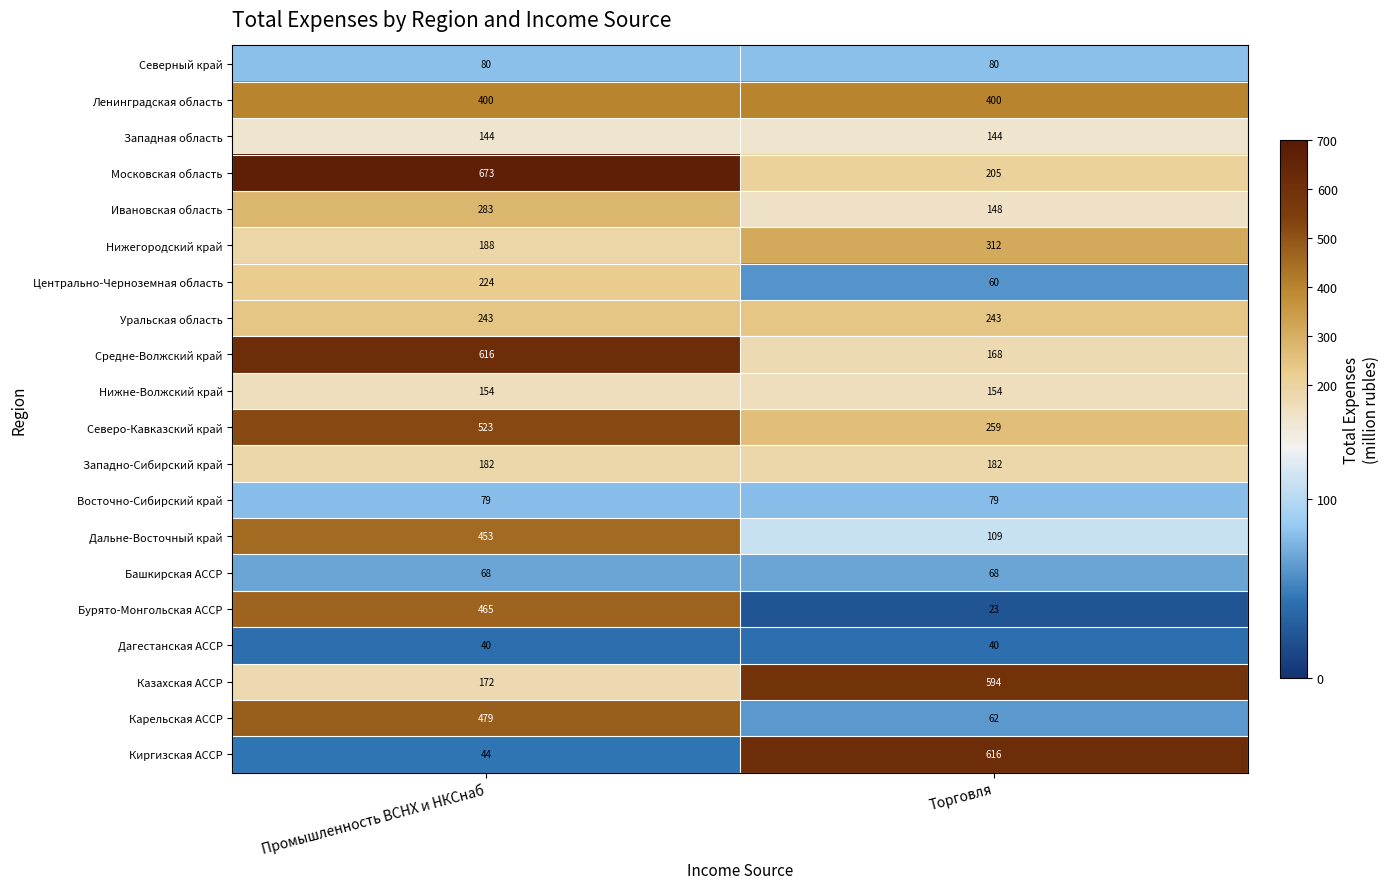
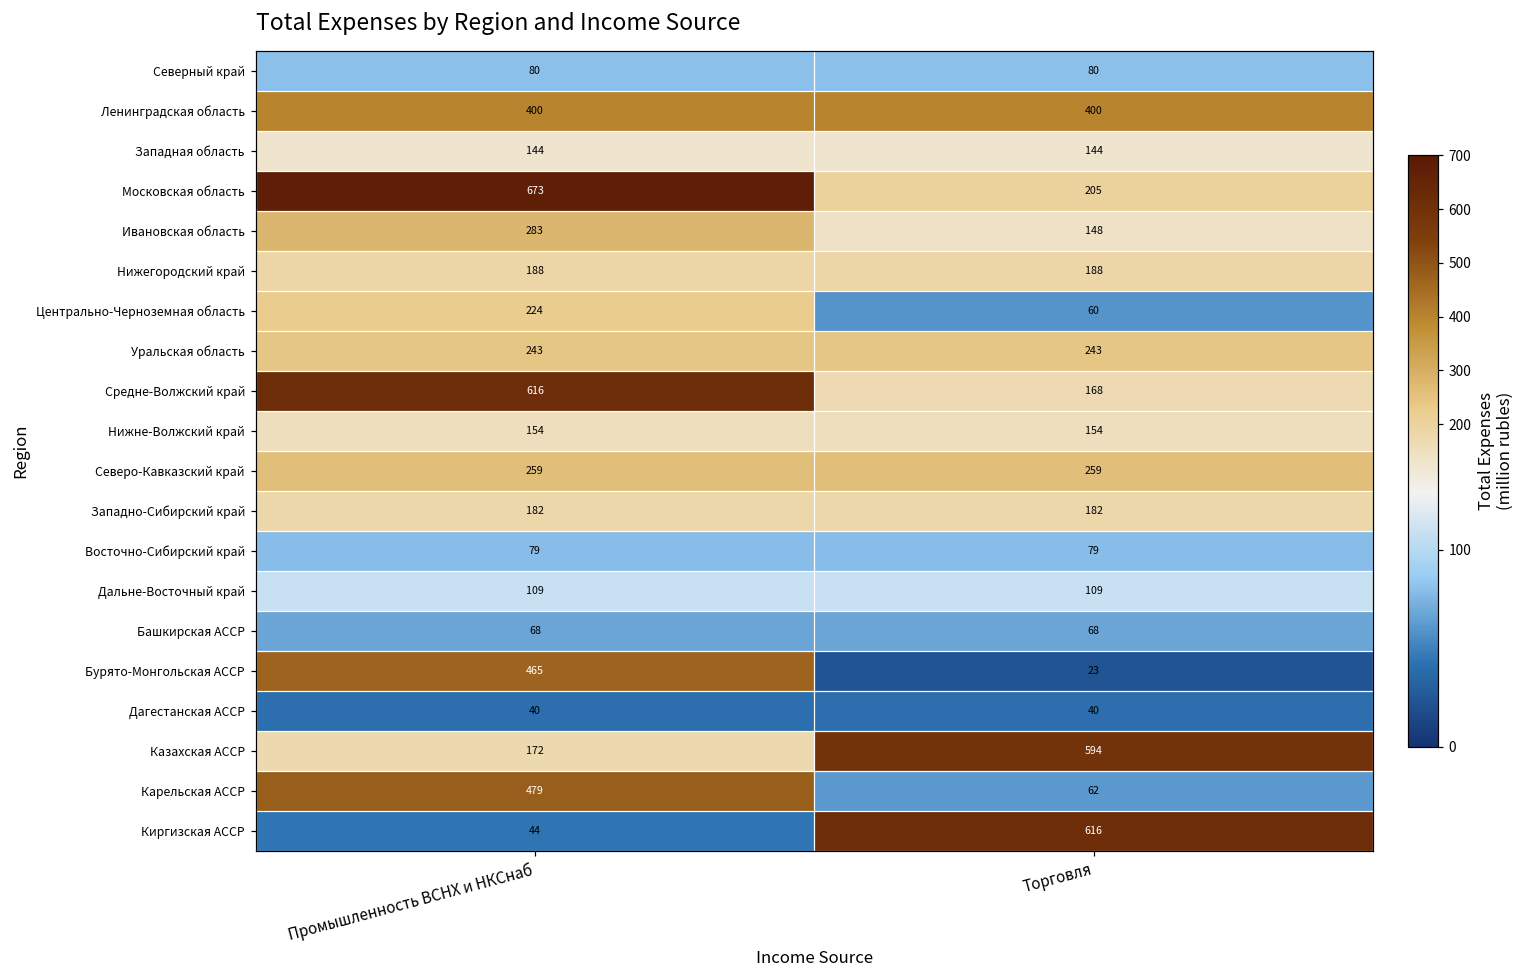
  {
    "Северный край": {
      "Промышленность ВСНХ и НКСнаб": 80,
      "Торговля": 80
    },
    "Ленинградская область": {
      "Промышленность ВСНХ и НКСнаб": 400,
      "Торговля": 400
    },
    "Западная область": {
      "Промышленность ВСНХ и НКСнаб": 144,
      "Торговля": 144
    },
    "Московская область": {
      "Промышленность ВСНХ и НКСнаб": 673,
      "Торговля": 205
    },
    "Ивановская область": {
      "Промышленность ВСНХ и НКСнаб": 283,
      "Торговля": 148
    },
    "Нижегородский край": {
      "Промышленность ВСНХ и НКСнаб": 188,
-     "Торговля": 312
+     "Торговля": 188
    },
    "Центрально-Черноземная область": {
      "Промышленность ВСНХ и НКСнаб": 224,
      "Торговля": 60
    },
    "Уральская область": {
      "Промышленность ВСНХ и НКСнаб": 243,
      "Торговля": 243
    },
    "Средне-Волжский край": {
      "Промышленность ВСНХ и НКСнаб": 616,
      "Торговля": 168
    },
    "Нижне-Волжский край": {
      "Промышленность ВСНХ и НКСнаб": 154,
      "Торговля": 154
    },
    "Северо-Кавказский край": {
-     "Промышленность ВСНХ и НКСнаб": 523,
+     "Промышленность ВСНХ и НКСнаб": 259,
      "Торговля": 259
    },
    "Западно-Сибирский край": {
      "Промышленность ВСНХ и НКСнаб": 182,
      "Торговля": 182
    },
    "Восточно-Сибирский край": {
      "Промышленность ВСНХ и НКСнаб": 79,
      "Торговля": 79
    },
    "Дальне-Восточный край": {
-     "Промышленность ВСНХ и НКСнаб": 453,
+     "Промышленность ВСНХ и НКСнаб": 109,
      "Торговля": 109
    },
    "Башкирская АССР": {
      "Промышленность ВСНХ и НКСнаб": 68,
      "Торговля": 68
    },
    "Бурято-Монгольская АССР": {
      "Промышленность ВСНХ и НКСнаб": 465,
      "Торговля": 23
    },
    "Дагестанская АССР": {
      "Промышленность ВСНХ и НКСнаб": 40,
      "Торговля": 40
    },
    "Казахская АССР": {
      "Промышленность ВСНХ и НКСнаб": 172,
      "Торговля": 594
    },
    "Карельская АССР": {
      "Промышленность ВСНХ и НКСнаб": 479,
      "Торговля": 62
    },
    "Киргизская АССР": {
      "Промышленность ВСНХ и НКСнаб": 44,
      "Торговля": 616
    }
  }
